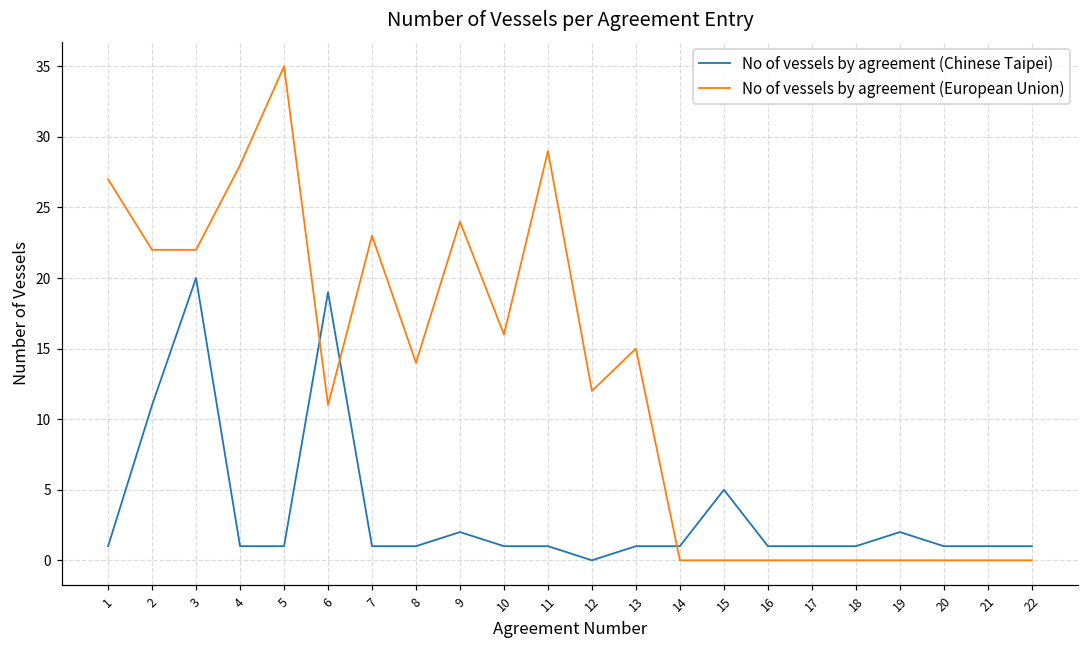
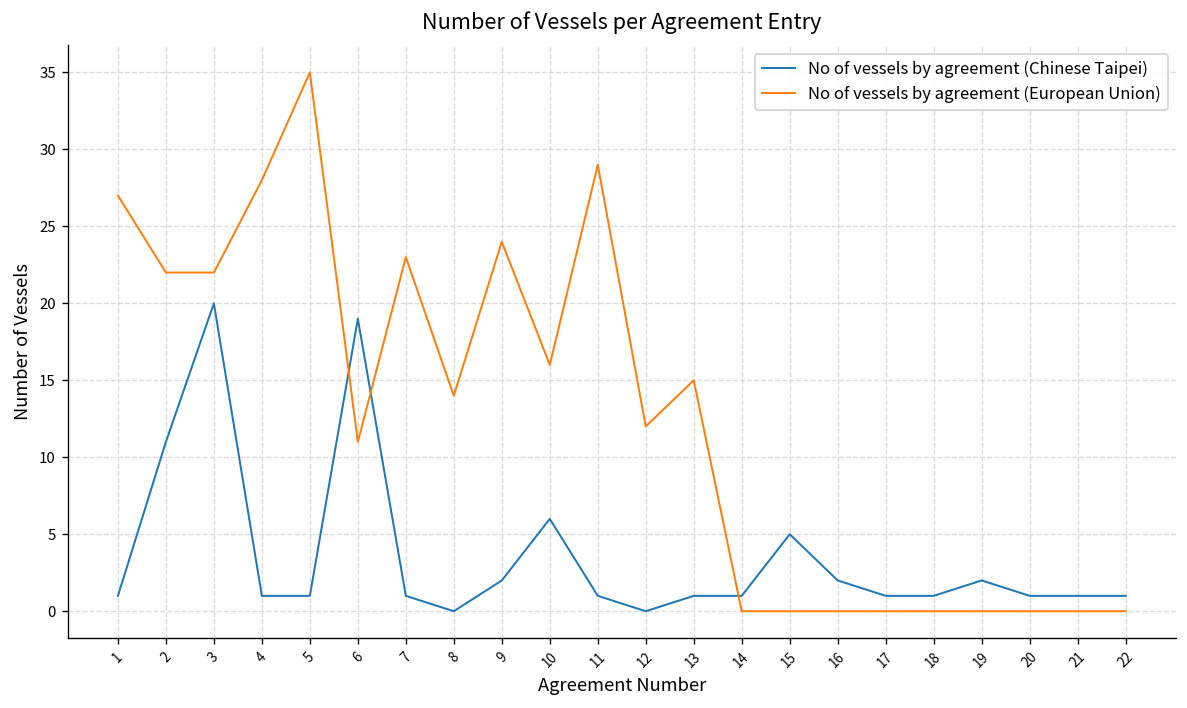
  {
    "No of vessels by agreement (Chinese Taipei)": {
      "1": 1,
      "2": 11,
      "3": 20,
      "4": 1,
      "5": 1,
      "6": 19,
      "7": 1,
-     "8": 1,
+     "8": 0,
      "9": 2,
-     "10": 1,
+     "10": 6,
      "11": 1,
      "12": 0,
      "13": 1,
      "14": 1,
      "15": 5,
-     "16": 1,
+     "16": 2,
      "17": 1,
      "18": 1,
      "19": 2,
      "20": 1,
      "21": 1,
      "22": 1
    },
    "No of vessels by agreement (European Union)": {
      "1": 27,
      "2": 22,
      "3": 22,
      "4": 28,
      "5": 35,
      "6": 11,
      "7": 23,
      "8": 14,
      "9": 24,
      "10": 16,
      "11": 29,
      "12": 12,
      "13": 15,
      "14": 0,
      "15": 0,
      "16": 0,
      "17": 0,
      "18": 0,
      "19": 0,
      "20": 0,
      "21": 0,
      "22": 0
    }
  }
